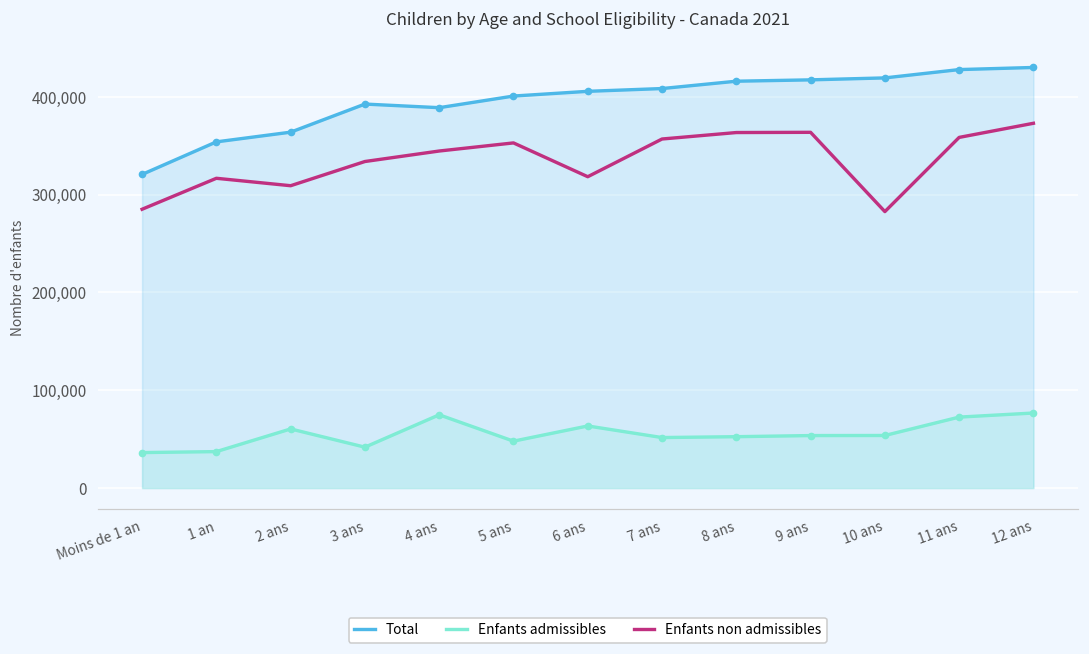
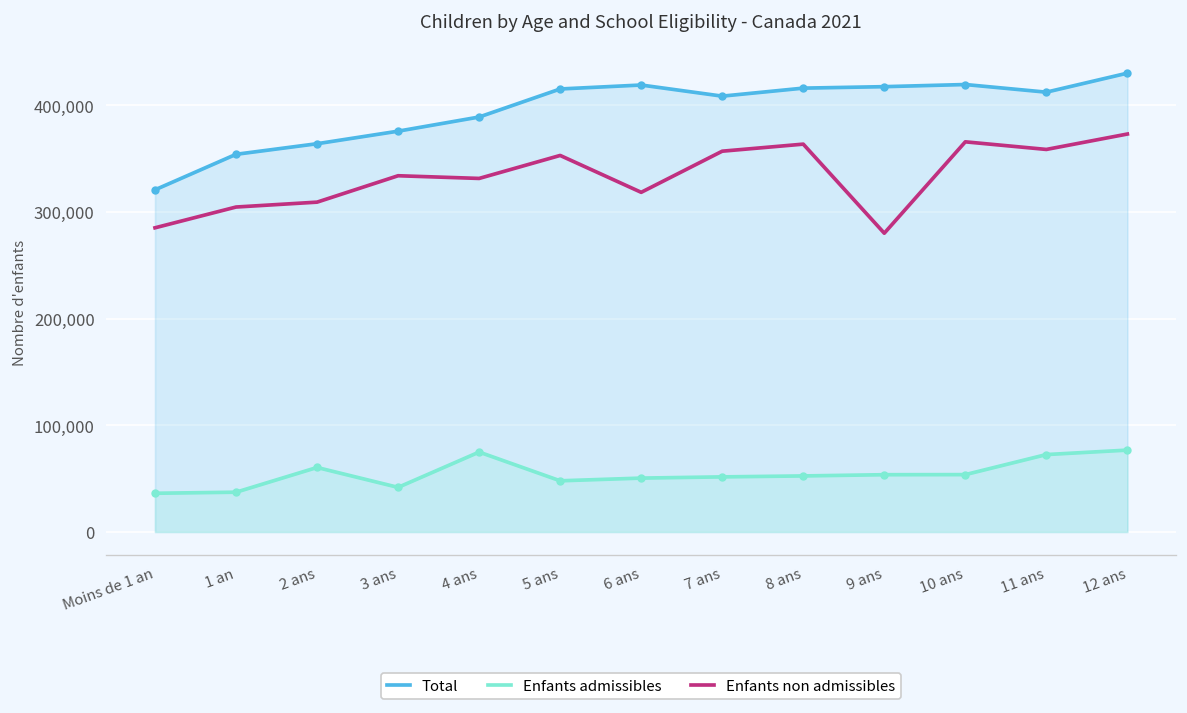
  {
    "Total": {
      "Moins de 1 an": "320,000",
      "1 an": "350,000",
      "2 ans": "360,000",
-     "3 ans": "390,000",
+     "3 ans": "380,000",
      "4 ans": "390,000",
-     "5 ans": "400,000",
-     "6 ans": "410,000",
+     "5 ans": "420,000",
+     "6 ans": "420,000",
      "7 ans": "410,000",
      "8 ans": "420,000",
      "9 ans": "420,000",
      "10 ans": "420,000",
-     "11 ans": "430,000",
+     "11 ans": "410,000",
      "12 ans": "430,000"
    },
    "Enfants admissibles": {
      "Moins de 1 an": "40,000",
      "1 an": "40,000",
      "2 ans": "60,000",
      "3 ans": "40,000",
      "4 ans": "70,000",
      "5 ans": "50,000",
-     "6 ans": "60,000",
+     "6 ans": "50,000",
      "7 ans": "50,000",
      "8 ans": "50,000",
      "9 ans": "50,000",
      "10 ans": "50,000",
      "11 ans": "70,000",
      "12 ans": "80,000"
    },
    "Enfants non admissibles": {
      "Moins de 1 an": "290,000",
-     "1 an": "320,000",
+     "1 an": "300,000",
      "2 ans": "310,000",
      "3 ans": "330,000",
-     "4 ans": "340,000",
+     "4 ans": "330,000",
      "5 ans": "350,000",
      "6 ans": "320,000",
      "7 ans": "360,000",
      "8 ans": "360,000",
-     "9 ans": "360,000",
-     "10 ans": "280,000",
+     "9 ans": "280,000",
+     "10 ans": "370,000",
      "11 ans": "360,000",
      "12 ans": "370,000"
    }
  }
